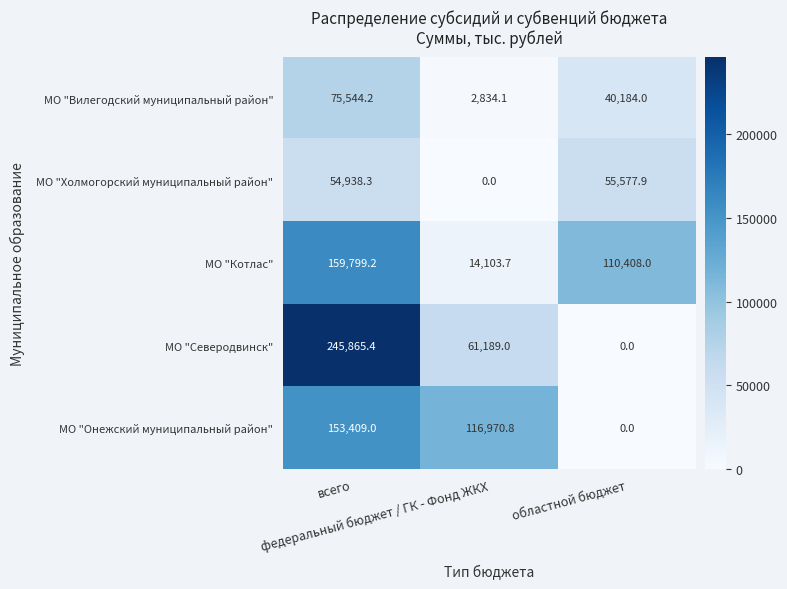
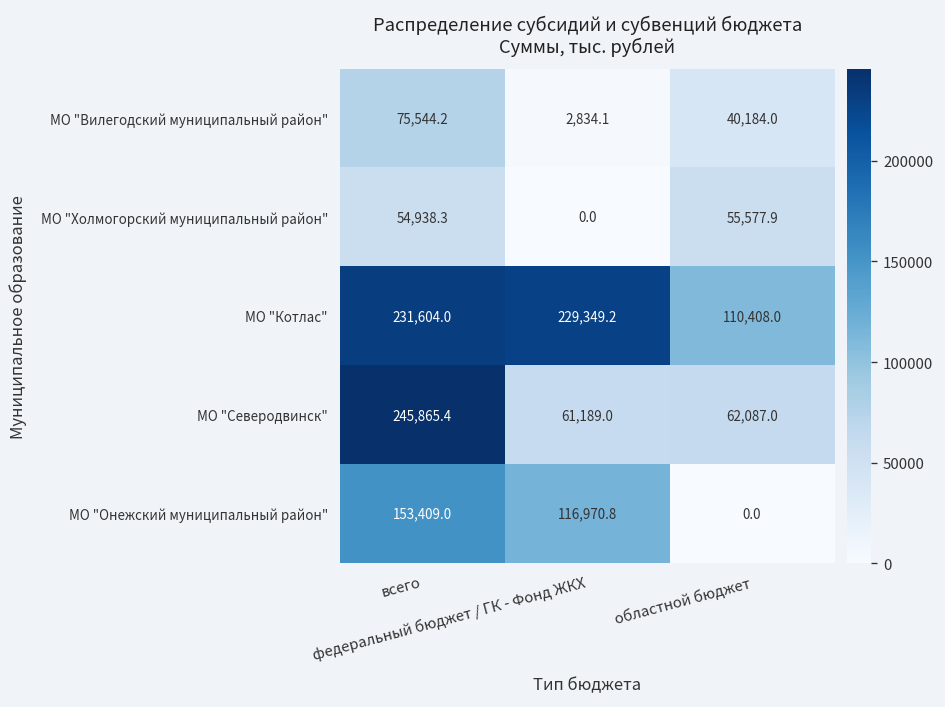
  {
    "МО \"Вилегодский муниципальный район\"": {
      "всего": "75,544.2",
      "федеральный бюджет / ГК - Фонд ЖКХ": "2,834.1",
      "областной бюджет": "40,184.0"
    },
    "МО \"Холмогорский муниципальный район\"": {
      "всего": "54,938.3",
      "федеральный бюджет / ГК - Фонд ЖКХ": "0.0",
      "областной бюджет": "55,577.9"
    },
    "МО \"Котлас\"": {
-     "всего": "159,799.2",
-     "федеральный бюджет / ГК - Фонд ЖКХ": "14,103.7",
+     "всего": "231,604.0",
+     "федеральный бюджет / ГК - Фонд ЖКХ": "229,349.2",
      "областной бюджет": "110,408.0"
    },
    "МО \"Северодвинск\"": {
      "всего": "245,865.4",
      "федеральный бюджет / ГК - Фонд ЖКХ": "61,189.0",
-     "областной бюджет": "0.0"
+     "областной бюджет": "62,087.0"
    },
    "МО \"Онежский муниципальный район\"": {
      "всего": "153,409.0",
      "федеральный бюджет / ГК - Фонд ЖКХ": "116,970.8",
      "областной бюджет": "0.0"
    }
  }
